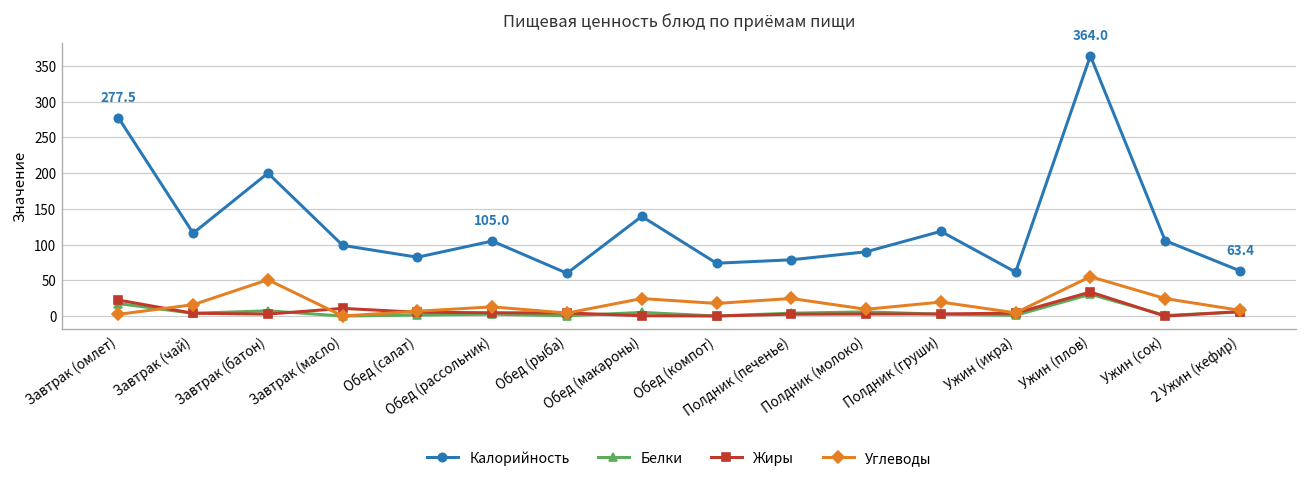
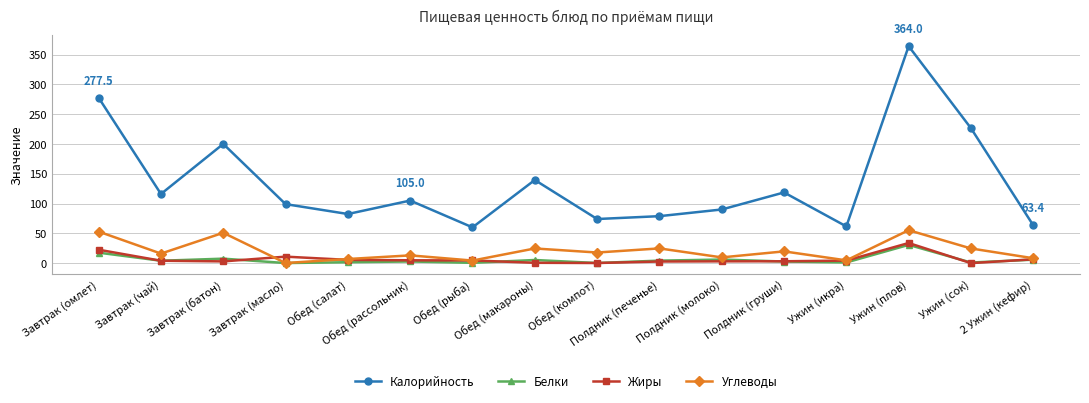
  {
    "Калорийность": {
      "Завтрак (чай)": 120,
      "Завтрак (батон)": 200,
      "Завтрак (масло)": 100,
      "Обед (салат)": 80,
      "Обед (рыба)": 60,
      "Обед (макароны)": 140,
      "Обед (компот)": 70,
      "Полдник (печенье)": 80,
      "Полдник (молоко)": 90,
      "Полдник (груши)": 120,
      "Ужин (икра)": 60,
-     "Ужин (сок)": 110
+     "Ужин (сок)": 230
    },
    "Белки": {
      "Завтрак (омлет)": 20,
      "Завтрак (батон)": 10,
      "Обед (макароны)": 10
    },
    "Жиры": {
      "Завтрак (омлет)": 20,
      "Завтрак (батон)": 0,
      "Завтрак (масло)": 10,
      "Обед (макароны)": 0
    },
    "Углеводы": {
-     "Завтрак (омлет)": 0,
+     "Завтрак (омлет)": 50,
      "Завтрак (чай)": 20,
      "Завтрак (батон)": 50,
      "Обед (рассольник)": 10,
      "Обед (макароны)": 20,
      "Обед (компот)": 20,
      "Полдник (печенье)": 20,
      "Полдник (груши)": 20,
      "Ужин (плов)": 60,
      "Ужин (сок)": 20
    }
  }
